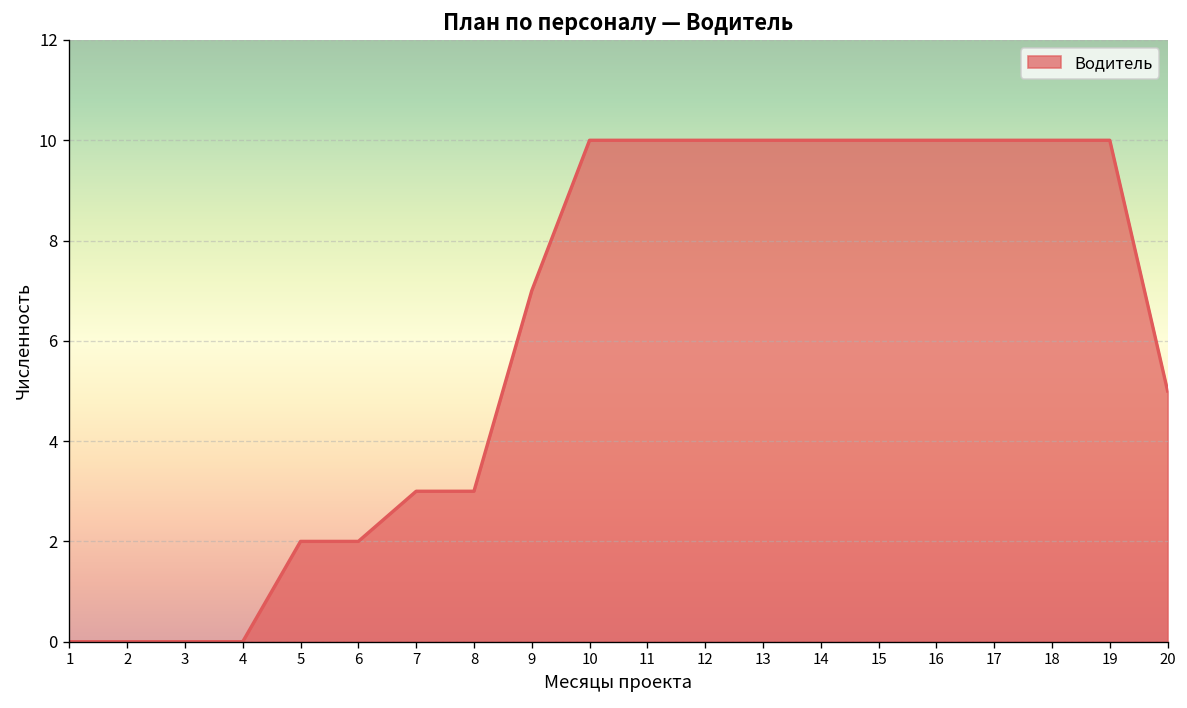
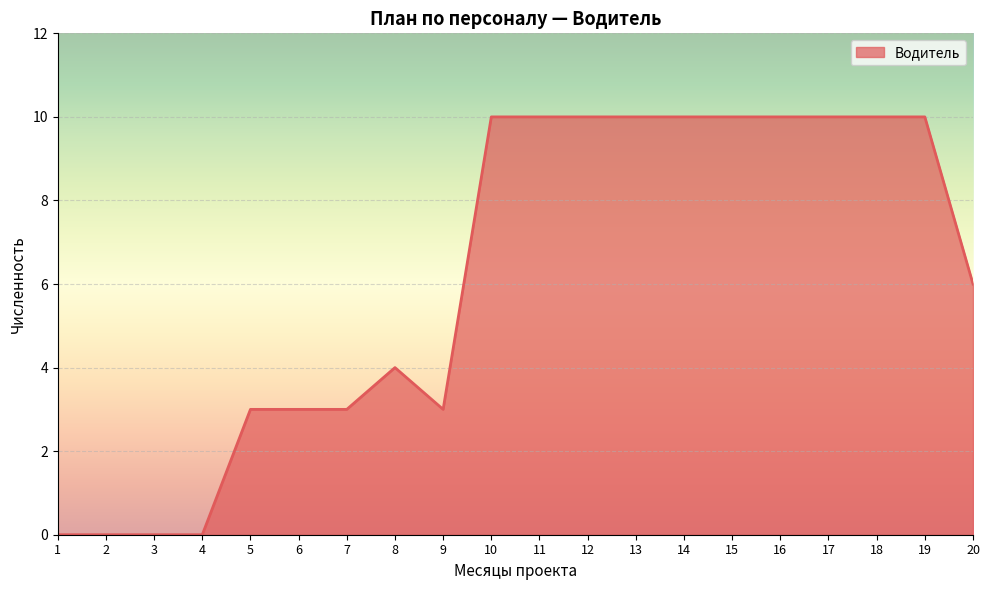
  {
    "1": 0,
    "2": 0,
    "3": 0,
    "4": 0,
-   "5": 2,
-   "6": 2,
+   "5": 3,
+   "6": 3,
    "7": 3,
-   "8": 3,
-   "9": 7,
+   "8": 4,
+   "9": 3,
    "10": 10,
    "11": 10,
    "12": 10,
    "13": 10,
    "14": 10,
    "15": 10,
    "16": 10,
    "17": 10,
    "18": 10,
    "19": 10,
-   "20": 5
+   "20": 6
  }
